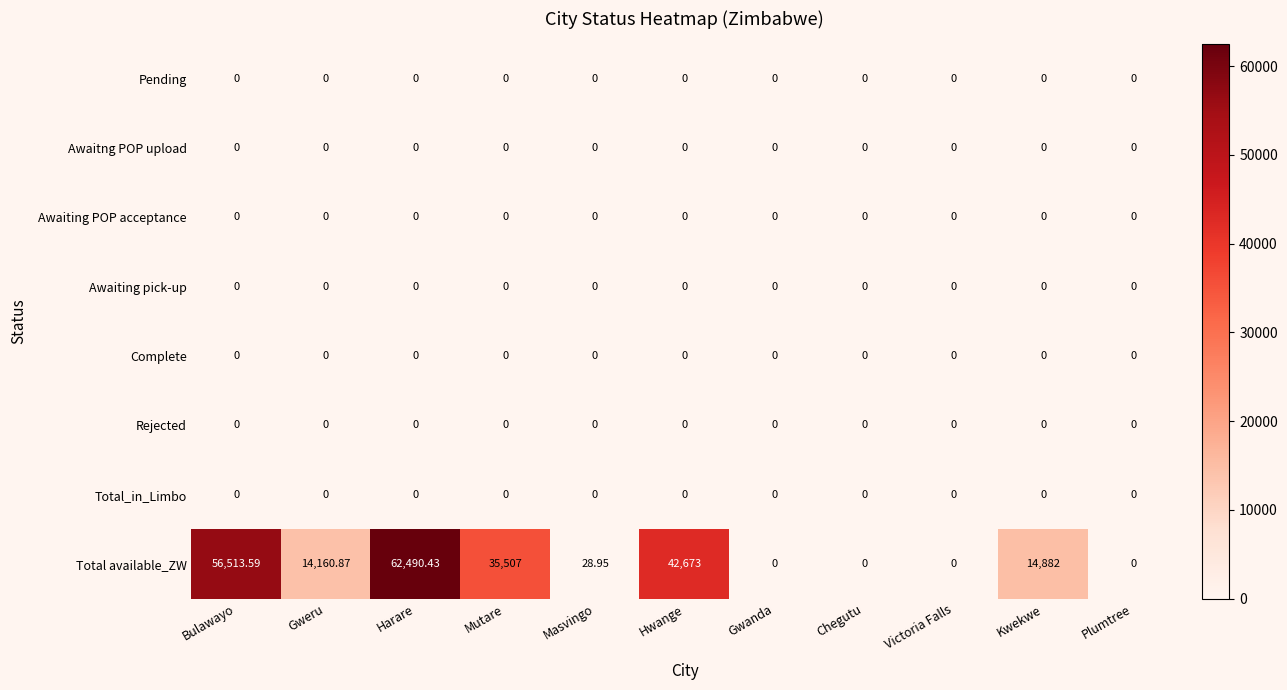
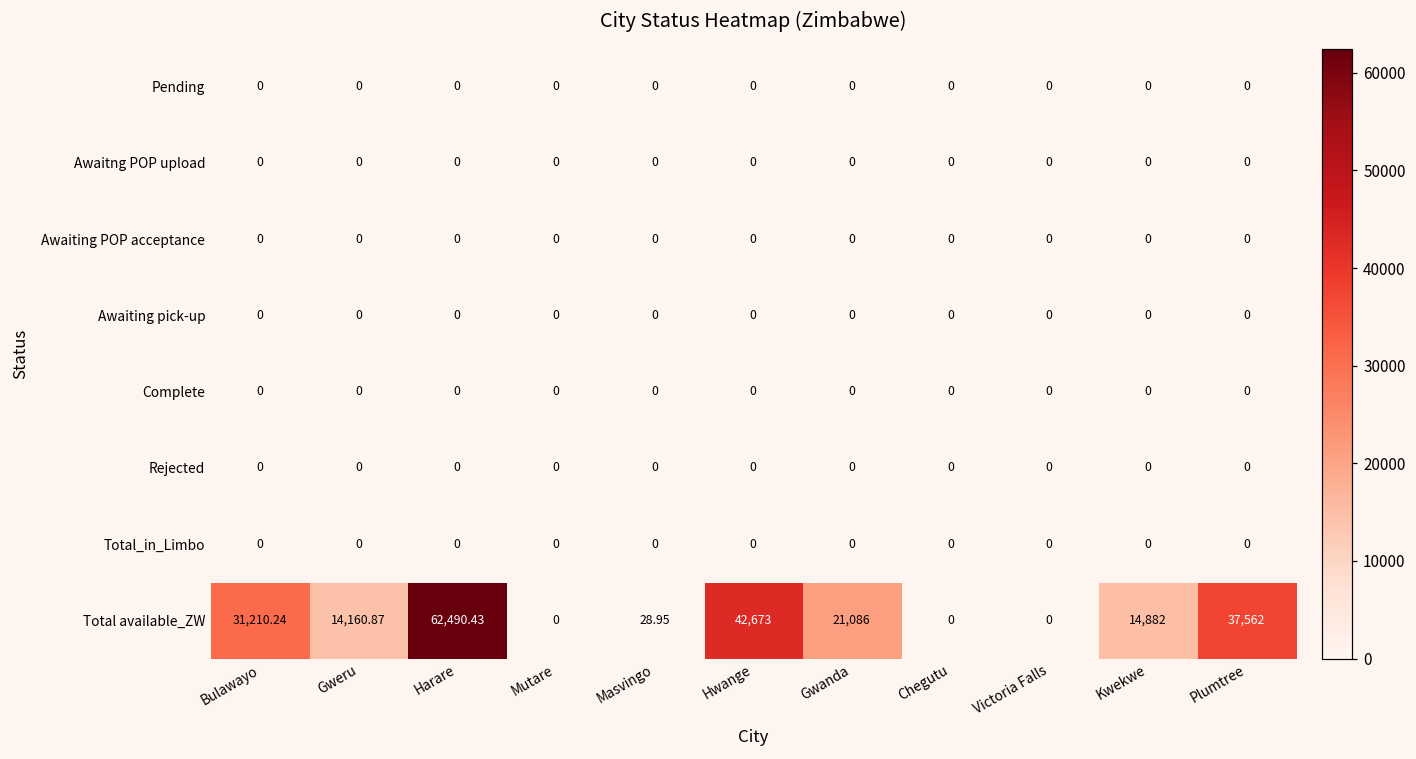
  {
    "Pending": {
      "Bulawayo": "0",
      "Gweru": "0",
      "Harare": "0",
      "Mutare": "0",
      "Masvingo": "0",
      "Hwange": "0",
      "Gwanda": "0",
      "Chegutu": "0",
      "Victoria Falls": "0",
      "Kwekwe": "0",
      "Plumtree": "0"
    },
    "Awaitng POP upload": {
      "Bulawayo": "0",
      "Gweru": "0",
      "Harare": "0",
      "Mutare": "0",
      "Masvingo": "0",
      "Hwange": "0",
      "Gwanda": "0",
      "Chegutu": "0",
      "Victoria Falls": "0",
      "Kwekwe": "0",
      "Plumtree": "0"
    },
    "Awaiting POP acceptance": {
      "Bulawayo": "0",
      "Gweru": "0",
      "Harare": "0",
      "Mutare": "0",
      "Masvingo": "0",
      "Hwange": "0",
      "Gwanda": "0",
      "Chegutu": "0",
      "Victoria Falls": "0",
      "Kwekwe": "0",
      "Plumtree": "0"
    },
    "Awaiting pick-up": {
      "Bulawayo": "0",
      "Gweru": "0",
      "Harare": "0",
      "Mutare": "0",
      "Masvingo": "0",
      "Hwange": "0",
      "Gwanda": "0",
      "Chegutu": "0",
      "Victoria Falls": "0",
      "Kwekwe": "0",
      "Plumtree": "0"
    },
    "Complete": {
      "Bulawayo": "0",
      "Gweru": "0",
      "Harare": "0",
      "Mutare": "0",
      "Masvingo": "0",
      "Hwange": "0",
      "Gwanda": "0",
      "Chegutu": "0",
      "Victoria Falls": "0",
      "Kwekwe": "0",
      "Plumtree": "0"
    },
    "Rejected": {
      "Bulawayo": "0",
      "Gweru": "0",
      "Harare": "0",
      "Mutare": "0",
      "Masvingo": "0",
      "Hwange": "0",
      "Gwanda": "0",
      "Chegutu": "0",
      "Victoria Falls": "0",
      "Kwekwe": "0",
      "Plumtree": "0"
    },
    "Total_in_Limbo": {
      "Bulawayo": "0",
      "Gweru": "0",
      "Harare": "0",
      "Mutare": "0",
      "Masvingo": "0",
      "Hwange": "0",
      "Gwanda": "0",
      "Chegutu": "0",
      "Victoria Falls": "0",
      "Kwekwe": "0",
      "Plumtree": "0"
    },
    "Total available_ZW": {
-     "Bulawayo": "56,513.59",
+     "Bulawayo": "31,210.24",
      "Gweru": "14,160.87",
      "Harare": "62,490.43",
-     "Mutare": "35,507",
+     "Mutare": "0",
      "Masvingo": "28.95",
      "Hwange": "42,673",
-     "Gwanda": "0",
+     "Gwanda": "21,086",
      "Chegutu": "0",
      "Victoria Falls": "0",
      "Kwekwe": "14,882",
-     "Plumtree": "0"
+     "Plumtree": "37,562"
    }
  }
